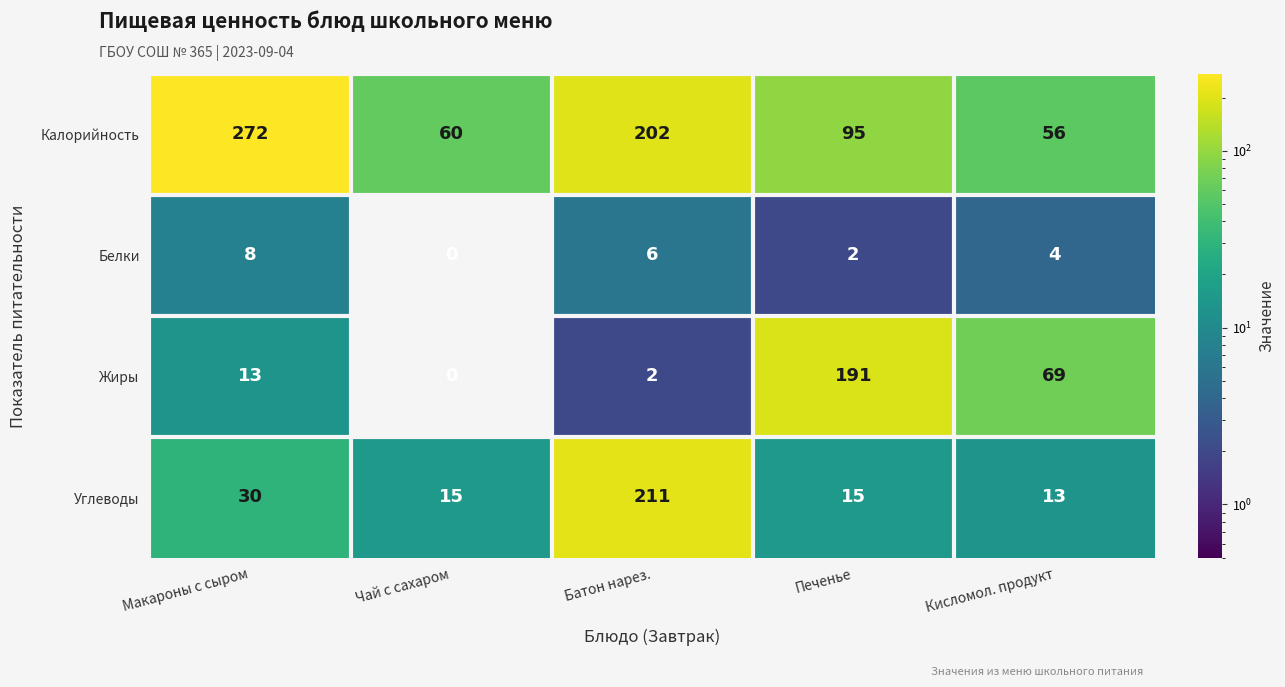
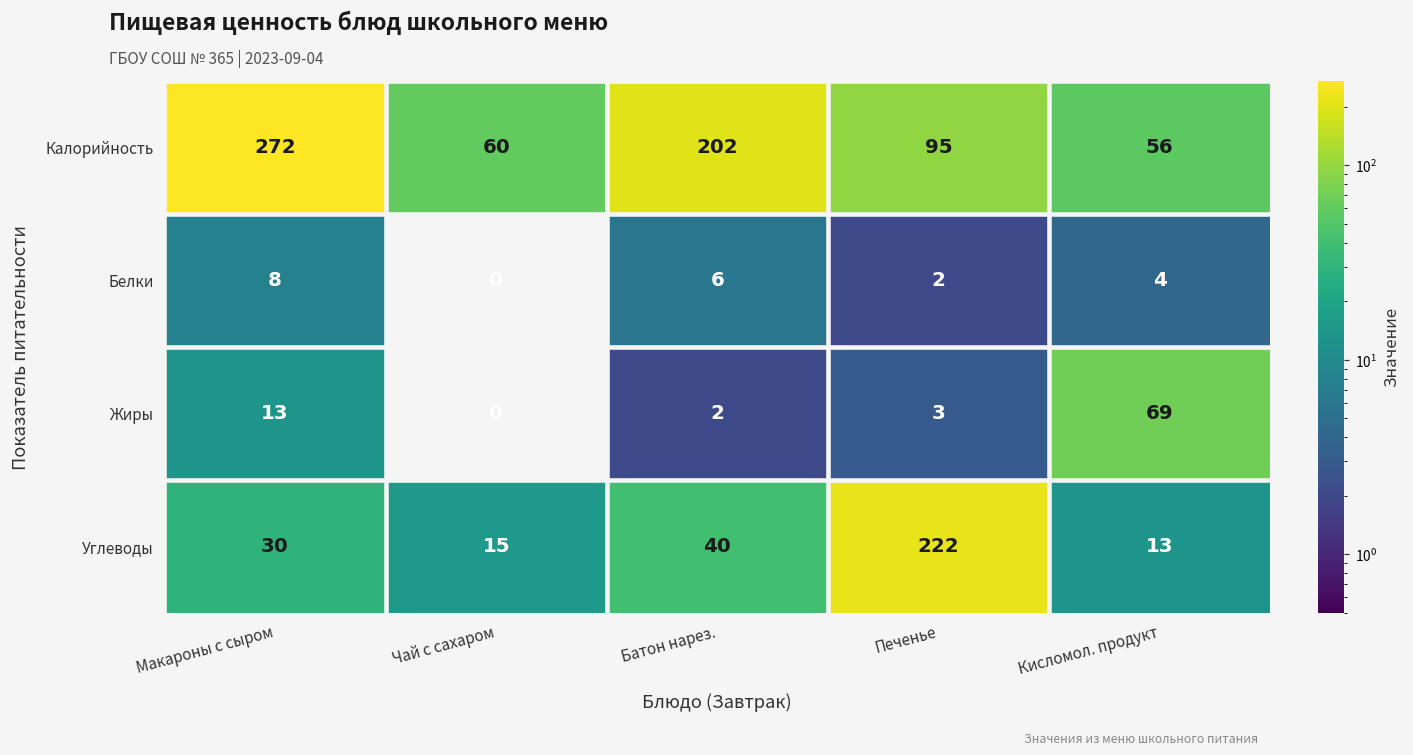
  {
    "Калорийность": {
      "Макароны с сыром": 272,
      "Чай с сахаром": 60,
      "Батон нарез.": 202,
      "Печенье": 95,
      "Кисломол. продукт": 56
    },
    "Белки": {
      "Макароны с сыром": 8,
      "Батон нарез.": 6,
      "Печенье": 2,
      "Кисломол. продукт": 4
    },
    "Жиры": {
      "Макароны с сыром": 13,
      "Батон нарез.": 2,
-     "Печенье": 191,
+     "Печенье": 3,
      "Кисломол. продукт": 69
    },
    "Углеводы": {
      "Макароны с сыром": 30,
      "Чай с сахаром": 15,
-     "Батон нарез.": 211,
-     "Печенье": 15,
+     "Батон нарез.": 40,
+     "Печенье": 222,
      "Кисломол. продукт": 13
    }
  }
